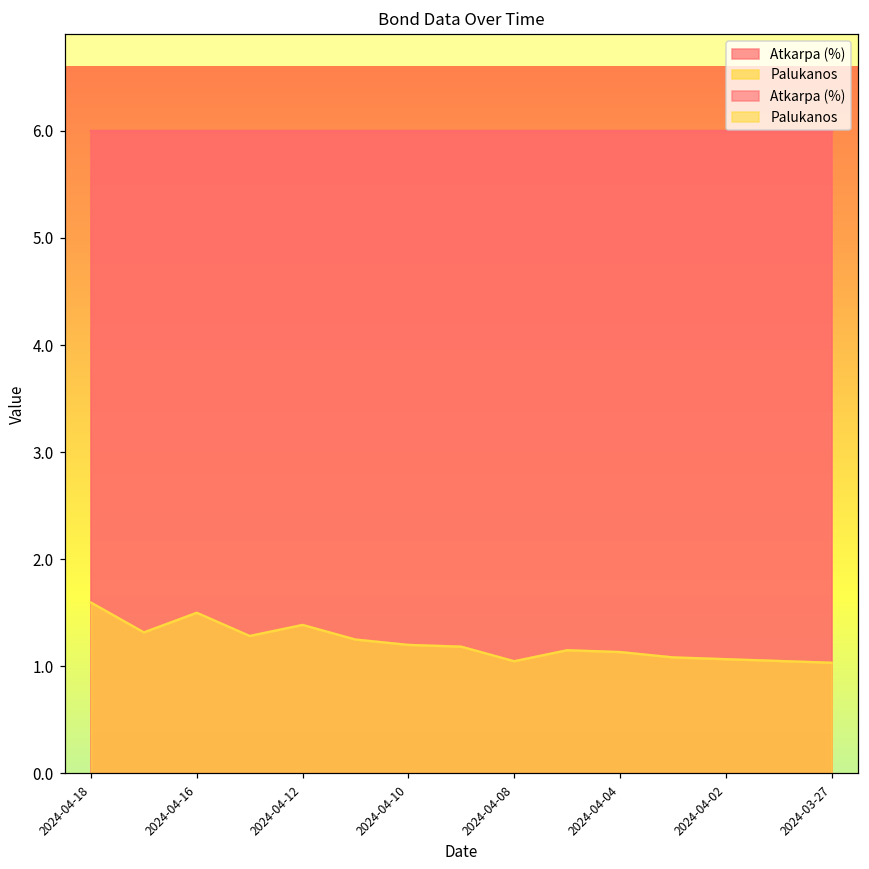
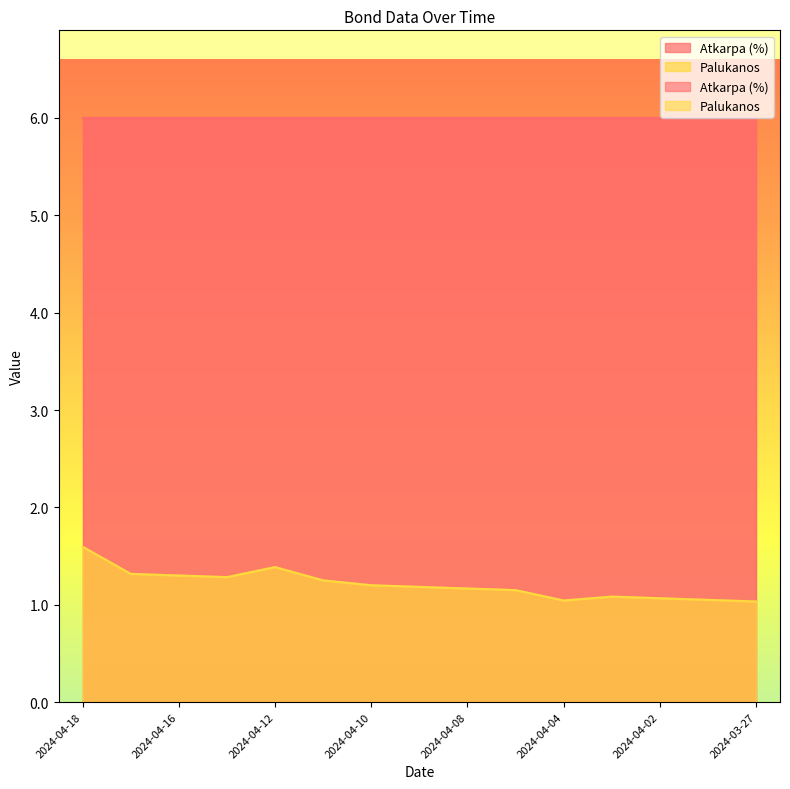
  {
    "Atkarpa (%)": {
      "2024-04-18": 6.0,
      "2024-04-16": 6.0,
      "2024-04-12": 6.0,
      "2024-04-10": 6.0,
      "2024-04-08": 6.0,
      "2024-04-04": 6.0,
      "2024-04-02": 6.0,
      "2024-03-27": 6.0
    },
    "Palukanos": {
      "2024-04-18": 1.6,
-     "2024-04-16": 1.5,
+     "2024-04-16": 1.3,
      "2024-04-12": 1.4,
      "2024-04-10": 1.2,
-     "2024-04-08": 1.0,
-     "2024-04-04": 1.1,
+     "2024-04-08": 1.2,
+     "2024-04-04": 1.0,
      "2024-04-02": 1.1,
      "2024-03-27": 1.0
    }
  }
